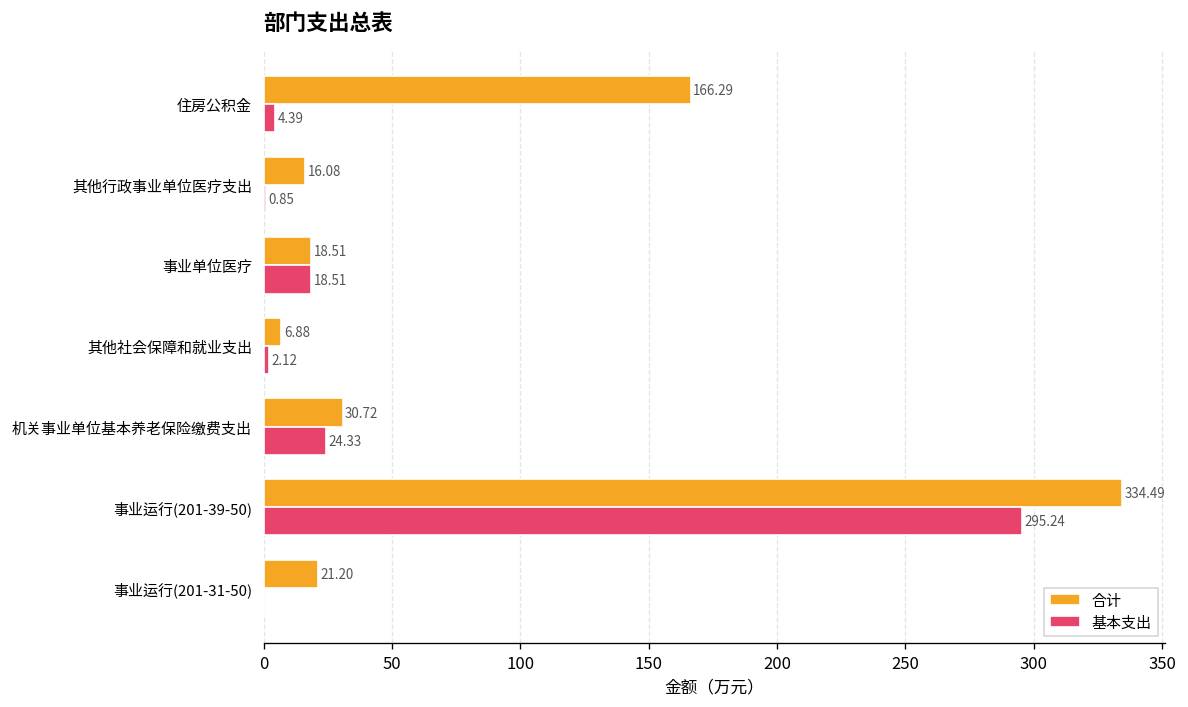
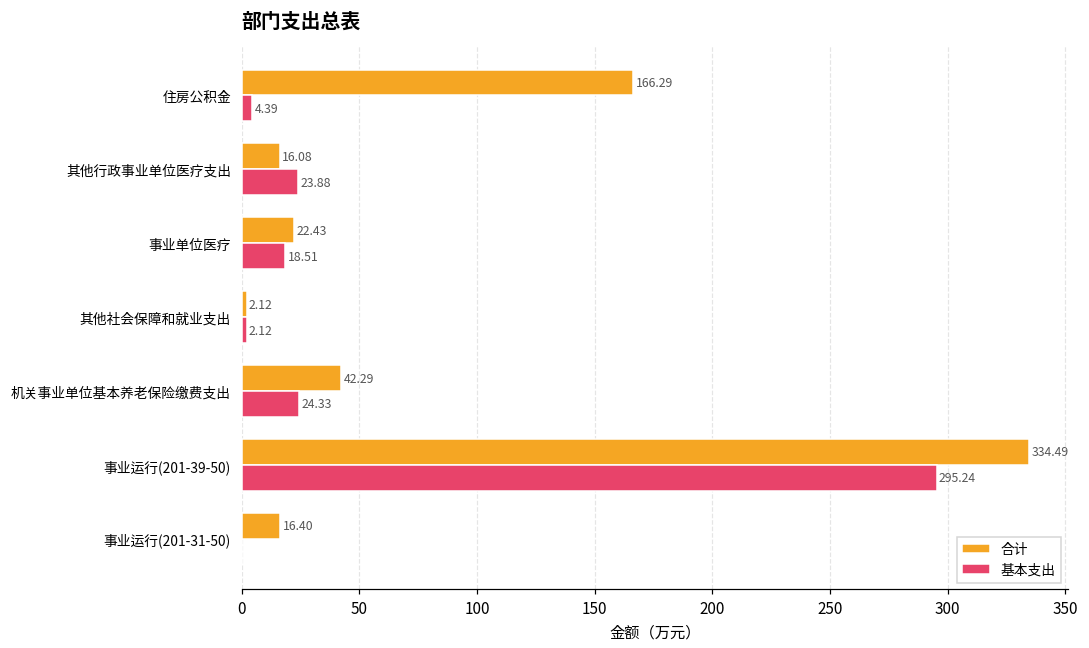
  {
    "合计": {
      "住房公积金": 166.29,
      "其他行政事业单位医疗支出": 16.08,
-     "事业单位医疗": 18.51,
-     "其他社会保障和就业支出": 6.88,
-     "机关事业单位基本养老保险缴费支出": 30.72,
+     "事业单位医疗": 22.43,
+     "其他社会保障和就业支出": 2.12,
+     "机关事业单位基本养老保险缴费支出": 42.29,
      "事业运行(201-39-50)": 334.49,
-     "事业运行(201-31-50)": 21.20
+     "事业运行(201-31-50)": 16.40
    },
    "基本支出": {
      "住房公积金": 4.39,
-     "其他行政事业单位医疗支出": 0.85,
+     "其他行政事业单位医疗支出": 23.88,
      "事业单位医疗": 18.51,
      "其他社会保障和就业支出": 2.12,
      "机关事业单位基本养老保险缴费支出": 24.33,
      "事业运行(201-39-50)": 295.24
    }
  }
